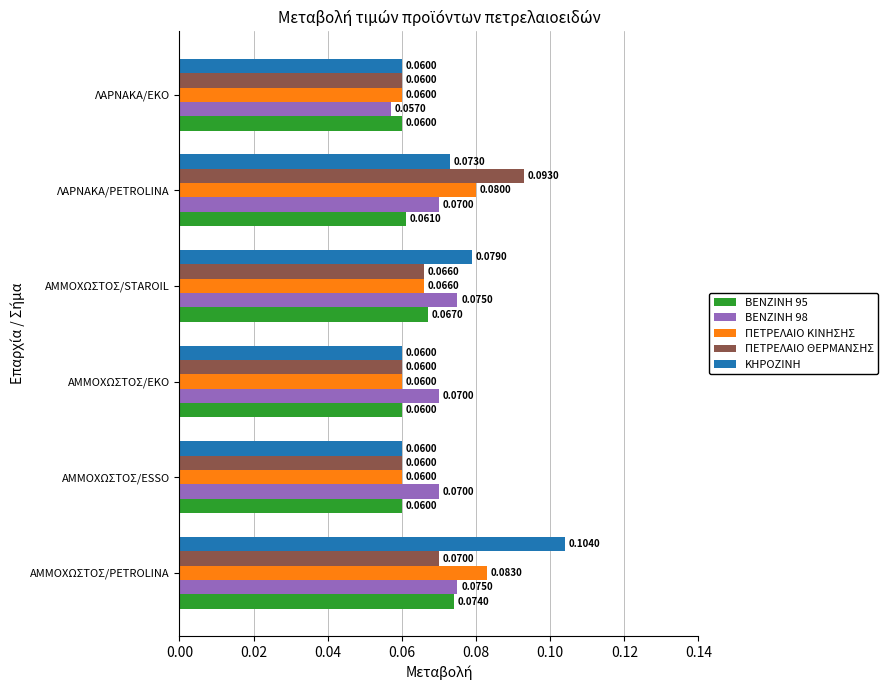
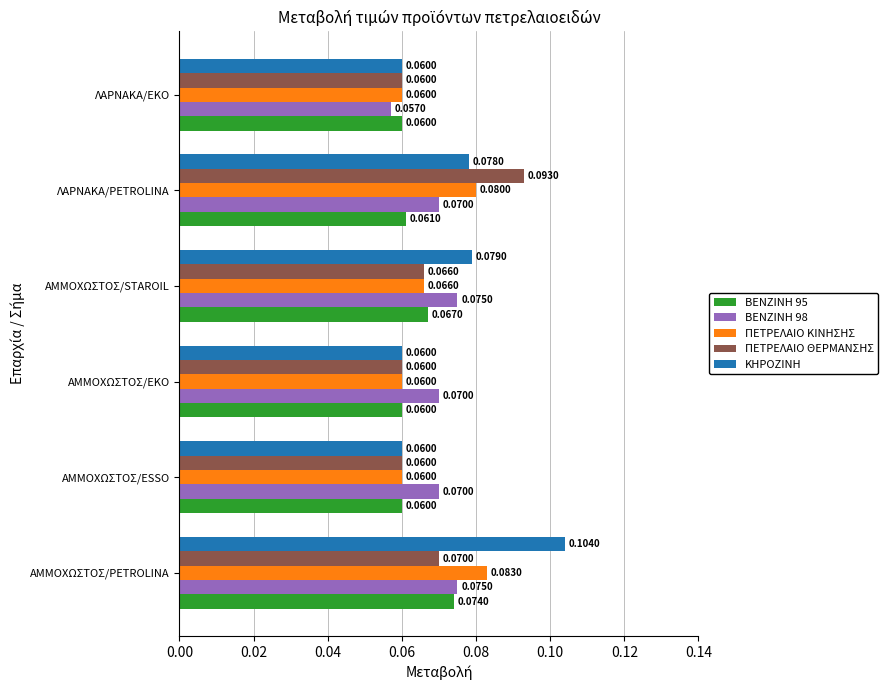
  {
    "ΒΕΝΖΙΝΗ 95": {
      "ΛΑΡΝΑΚΑ/EKO": 0.0600,
      "ΛΑΡΝΑΚΑ/PETROLINA": 0.0610,
      "ΑΜΜΟΧΩΣΤΟΣ/STAROIL": 0.0670,
      "ΑΜΜΟΧΩΣΤΟΣ/EKO": 0.0600,
      "ΑΜΜΟΧΩΣΤΟΣ/ESSO": 0.0600,
      "ΑΜΜΟΧΩΣΤΟΣ/PETROLINA": 0.0740
    },
    "ΒΕΝΖΙΝΗ 98": {
      "ΛΑΡΝΑΚΑ/EKO": 0.0570,
      "ΛΑΡΝΑΚΑ/PETROLINA": 0.0700,
      "ΑΜΜΟΧΩΣΤΟΣ/STAROIL": 0.0750,
      "ΑΜΜΟΧΩΣΤΟΣ/EKO": 0.0700,
      "ΑΜΜΟΧΩΣΤΟΣ/ESSO": 0.0700,
      "ΑΜΜΟΧΩΣΤΟΣ/PETROLINA": 0.0750
    },
    "ΠΕΤΡΕΛΑΙΟ ΚΙΝΗΣΗΣ": {
      "ΛΑΡΝΑΚΑ/EKO": 0.0600,
      "ΛΑΡΝΑΚΑ/PETROLINA": 0.0800,
      "ΑΜΜΟΧΩΣΤΟΣ/STAROIL": 0.0660,
      "ΑΜΜΟΧΩΣΤΟΣ/EKO": 0.0600,
      "ΑΜΜΟΧΩΣΤΟΣ/ESSO": 0.0600,
      "ΑΜΜΟΧΩΣΤΟΣ/PETROLINA": 0.0830
    },
    "ΠΕΤΡΕΛΑΙΟ ΘΕΡΜΑΝΣΗΣ": {
      "ΛΑΡΝΑΚΑ/EKO": 0.0600,
      "ΛΑΡΝΑΚΑ/PETROLINA": 0.0930,
      "ΑΜΜΟΧΩΣΤΟΣ/STAROIL": 0.0660,
      "ΑΜΜΟΧΩΣΤΟΣ/EKO": 0.0600,
      "ΑΜΜΟΧΩΣΤΟΣ/ESSO": 0.0600,
      "ΑΜΜΟΧΩΣΤΟΣ/PETROLINA": 0.0700
    },
    "ΚΗΡΟΖΙΝΗ": {
      "ΛΑΡΝΑΚΑ/EKO": 0.0600,
-     "ΛΑΡΝΑΚΑ/PETROLINA": 0.0730,
+     "ΛΑΡΝΑΚΑ/PETROLINA": 0.0780,
      "ΑΜΜΟΧΩΣΤΟΣ/STAROIL": 0.0790,
      "ΑΜΜΟΧΩΣΤΟΣ/EKO": 0.0600,
      "ΑΜΜΟΧΩΣΤΟΣ/ESSO": 0.0600,
      "ΑΜΜΟΧΩΣΤΟΣ/PETROLINA": 0.1040
    }
  }
